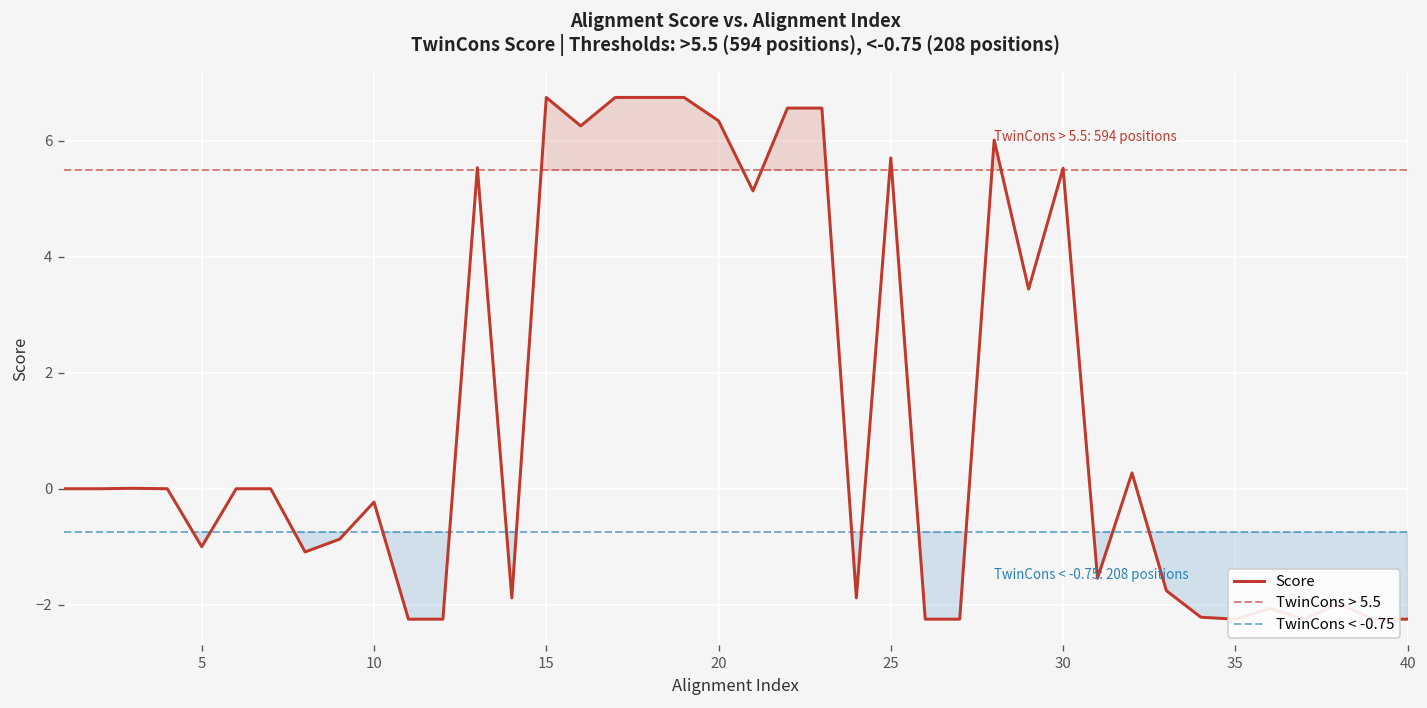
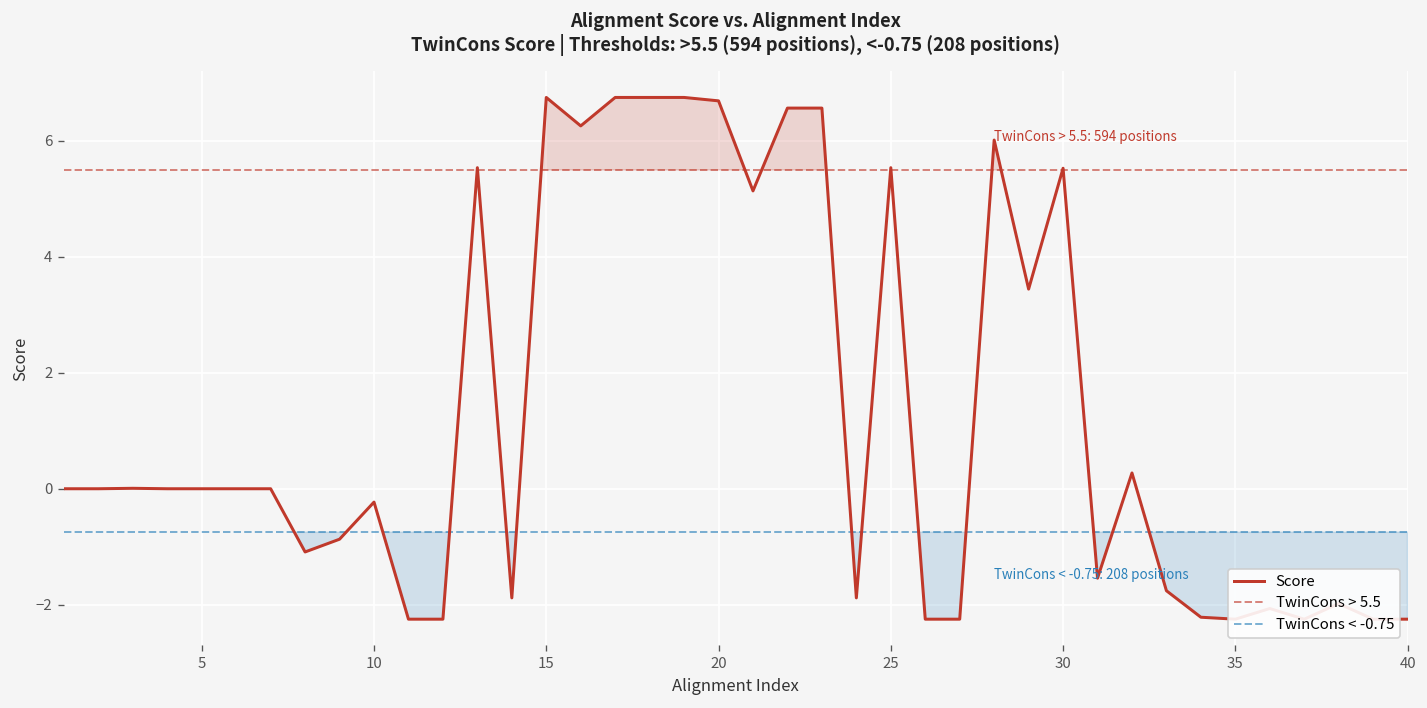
  {
-   "5": -1,
+   "5": 0,
    "10": -0.2,
    "15": 6.8,
-   "20": 6.3,
-   "25": 5.7,
+   "20": 6.7,
+   "25": 5.5,
    "40": -2.3
  }
